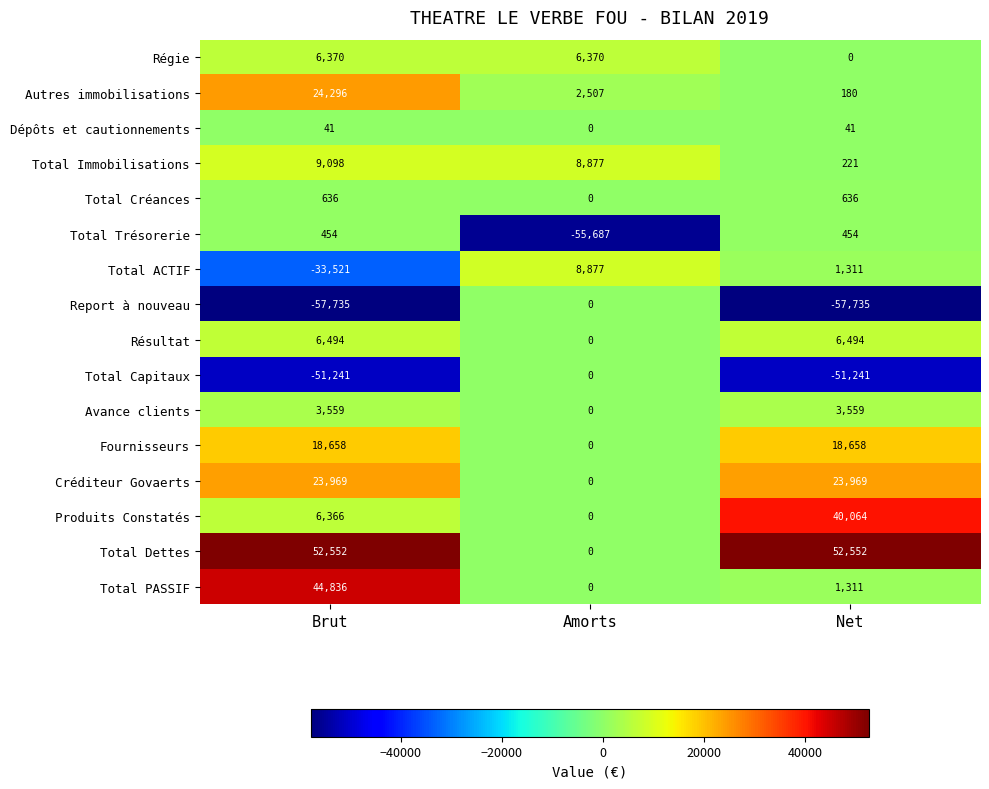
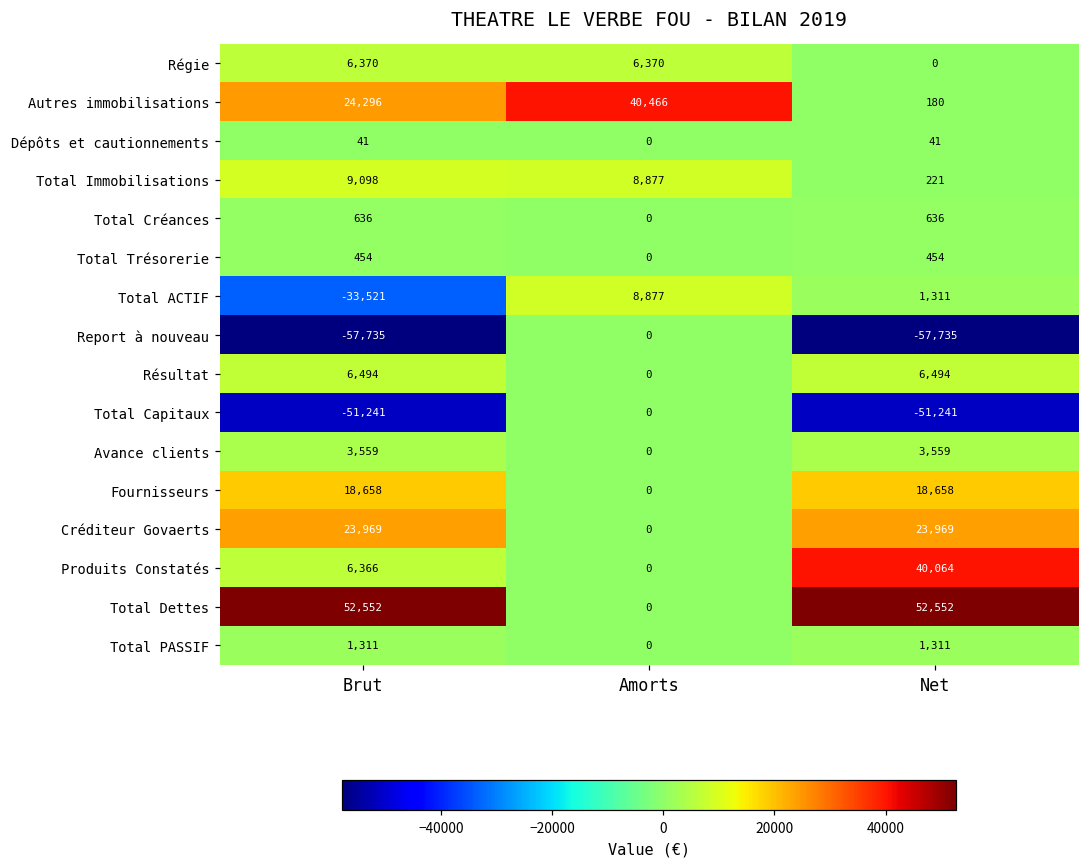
  {
    "Régie": {
      "Brut": "6,370",
      "Amorts": "6,370",
      "Net": "0"
    },
    "Autres immobilisations": {
      "Brut": "24,296",
-     "Amorts": "2,507",
+     "Amorts": "40,466",
      "Net": "180"
    },
    "Dépôts et cautionnements": {
      "Brut": "41",
      "Amorts": "0",
      "Net": "41"
    },
    "Total Immobilisations": {
      "Brut": "9,098",
      "Amorts": "8,877",
      "Net": "221"
    },
    "Total Créances": {
      "Brut": "636",
      "Amorts": "0",
      "Net": "636"
    },
    "Total Trésorerie": {
      "Brut": "454",
-     "Amorts": "-55,687",
+     "Amorts": "0",
      "Net": "454"
    },
    "Total ACTIF": {
      "Brut": "-33,521",
      "Amorts": "8,877",
      "Net": "1,311"
    },
    "Report à nouveau": {
      "Brut": "-57,735",
      "Amorts": "0",
      "Net": "-57,735"
    },
    "Résultat": {
      "Brut": "6,494",
      "Amorts": "0",
      "Net": "6,494"
    },
    "Total Capitaux": {
      "Brut": "-51,241",
      "Amorts": "0",
      "Net": "-51,241"
    },
    "Avance clients": {
      "Brut": "3,559",
      "Amorts": "0",
      "Net": "3,559"
    },
    "Fournisseurs": {
      "Brut": "18,658",
      "Amorts": "0",
      "Net": "18,658"
    },
    "Créditeur Govaerts": {
      "Brut": "23,969",
      "Amorts": "0",
      "Net": "23,969"
    },
    "Produits Constatés": {
      "Brut": "6,366",
      "Amorts": "0",
      "Net": "40,064"
    },
    "Total Dettes": {
      "Brut": "52,552",
      "Amorts": "0",
      "Net": "52,552"
    },
    "Total PASSIF": {
-     "Brut": "44,836",
+     "Brut": "1,311",
      "Amorts": "0",
      "Net": "1,311"
    }
  }
